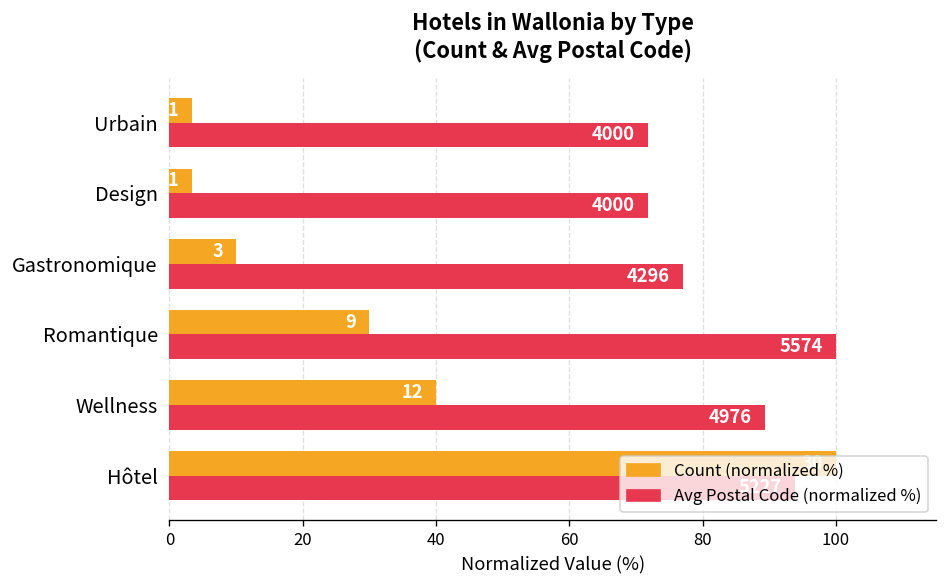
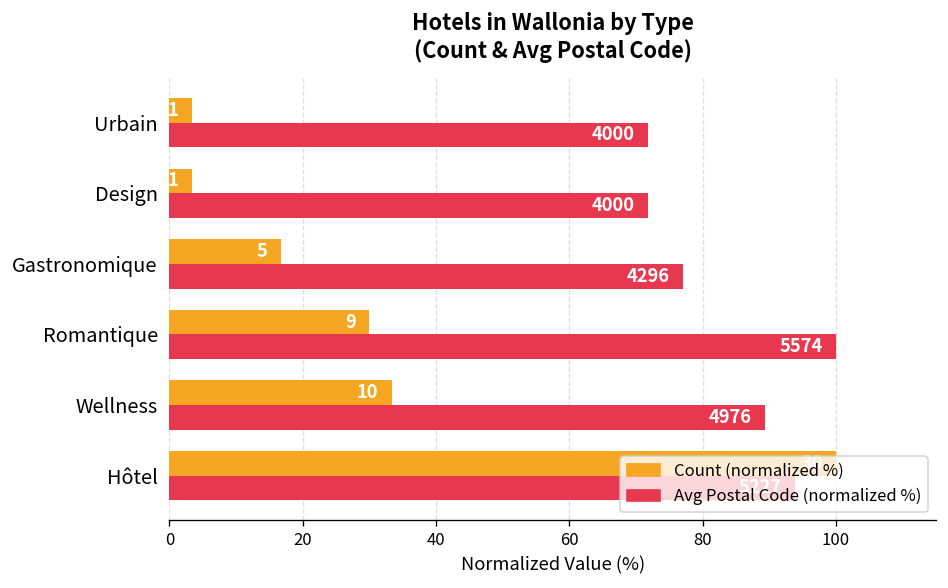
  {
    "Count (normalized %)": {
-     "Gastronomique": 3,
-     "Wellness": 12
+     "Gastronomique": 5,
+     "Wellness": 10
    }
  }
